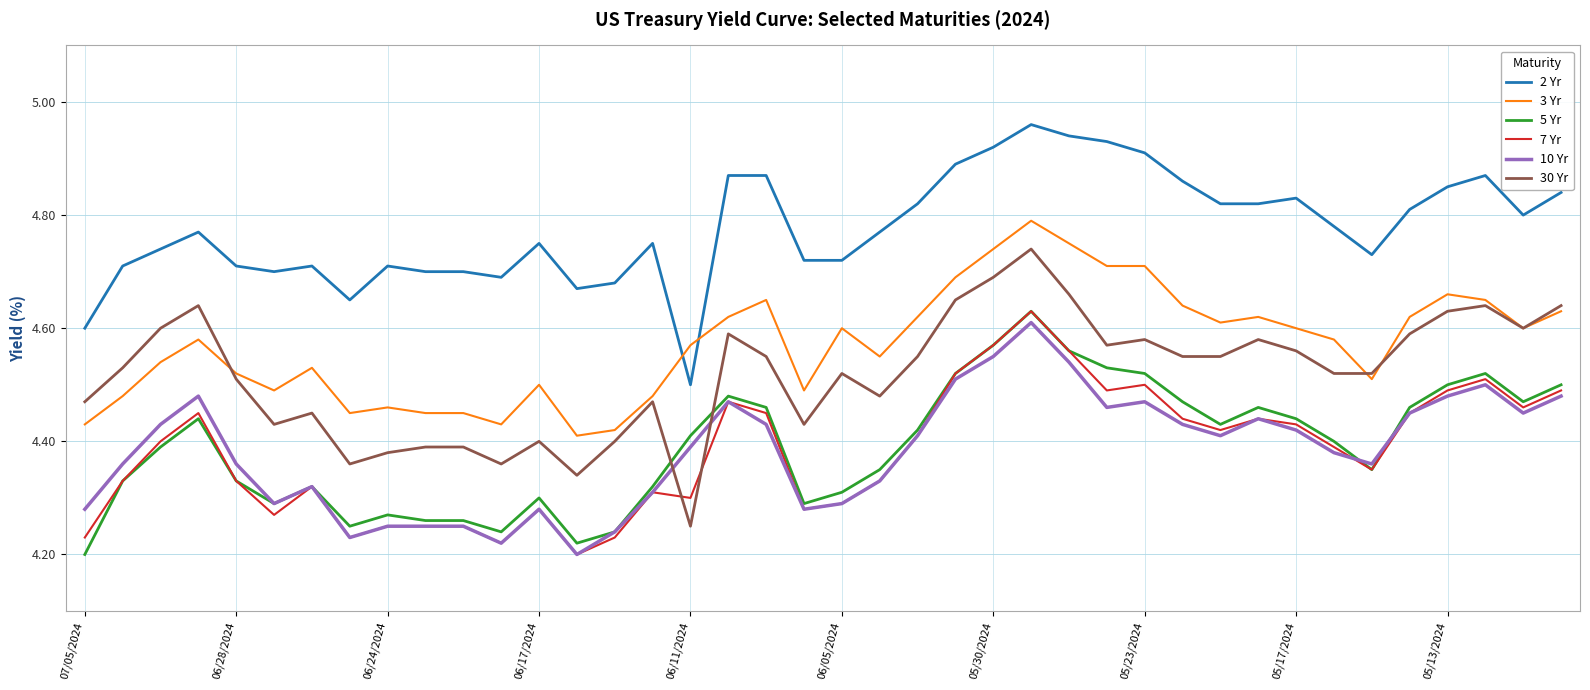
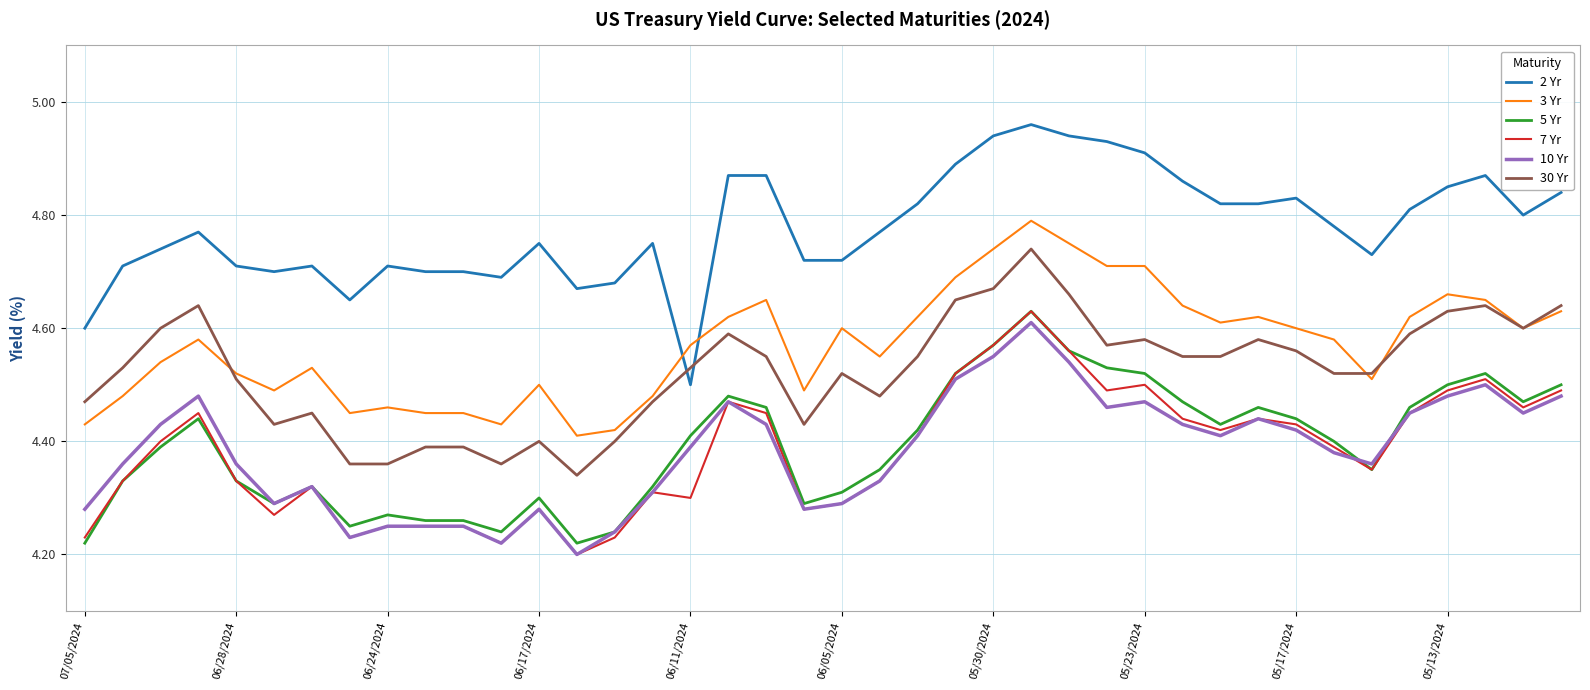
  {
    "2 Yr": {
      "07/05/2024": 4.60,
      "06/28/2024": 4.71,
      "06/24/2024": 4.71,
      "06/17/2024": 4.75,
      "06/11/2024": 4.50,
      "06/05/2024": 4.72,
-     "05/30/2024": 4.92,
+     "05/30/2024": 4.94,
      "05/23/2024": 4.91,
      "05/17/2024": 4.83,
      "05/13/2024": 4.85
    },
    "3 Yr": {
      "07/05/2024": 4.43,
      "06/28/2024": 4.52,
      "06/24/2024": 4.46,
      "06/17/2024": 4.50,
      "06/11/2024": 4.57,
      "06/05/2024": 4.60,
      "05/30/2024": 4.74,
      "05/23/2024": 4.71,
      "05/17/2024": 4.60,
      "05/13/2024": 4.66
    },
    "5 Yr": {
-     "07/05/2024": 4.20,
+     "07/05/2024": 4.22,
      "06/24/2024": 4.27,
      "06/17/2024": 4.30,
      "06/11/2024": 4.41,
      "06/05/2024": 4.31,
      "05/23/2024": 4.52,
      "05/17/2024": 4.44,
      "05/13/2024": 4.50
    },
    "7 Yr": {
      "07/05/2024": 4.23,
      "06/11/2024": 4.30,
      "05/23/2024": 4.50,
      "05/17/2024": 4.43,
      "05/13/2024": 4.49
    },
    "10 Yr": {
      "07/05/2024": 4.28,
      "06/28/2024": 4.36,
      "06/11/2024": 4.39,
      "05/30/2024": 4.55,
      "05/23/2024": 4.47,
      "05/17/2024": 4.42,
      "05/13/2024": 4.48
    },
    "30 Yr": {
      "07/05/2024": 4.47,
      "06/28/2024": 4.51,
-     "06/24/2024": 4.38,
+     "06/24/2024": 4.36,
      "06/17/2024": 4.40,
-     "06/11/2024": 4.25,
+     "06/11/2024": 4.53,
      "06/05/2024": 4.52,
-     "05/30/2024": 4.69,
+     "05/30/2024": 4.67,
      "05/23/2024": 4.58,
      "05/17/2024": 4.56,
      "05/13/2024": 4.63
    }
  }
